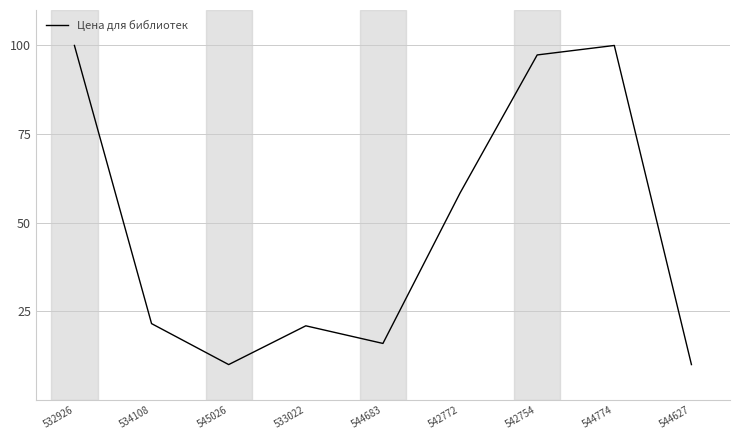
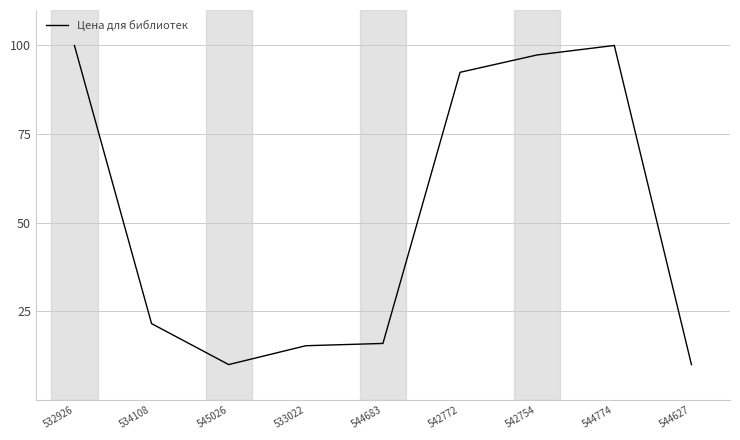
  {
    "532926": 100,
    "534108": 22,
    "545026": 10,
-   "533022": 21,
+   "533022": 15,
    "544683": 16,
-   "542772": 58,
+   "542772": 92,
    "542754": 97,
    "544774": 100,
    "544627": 10
  }
